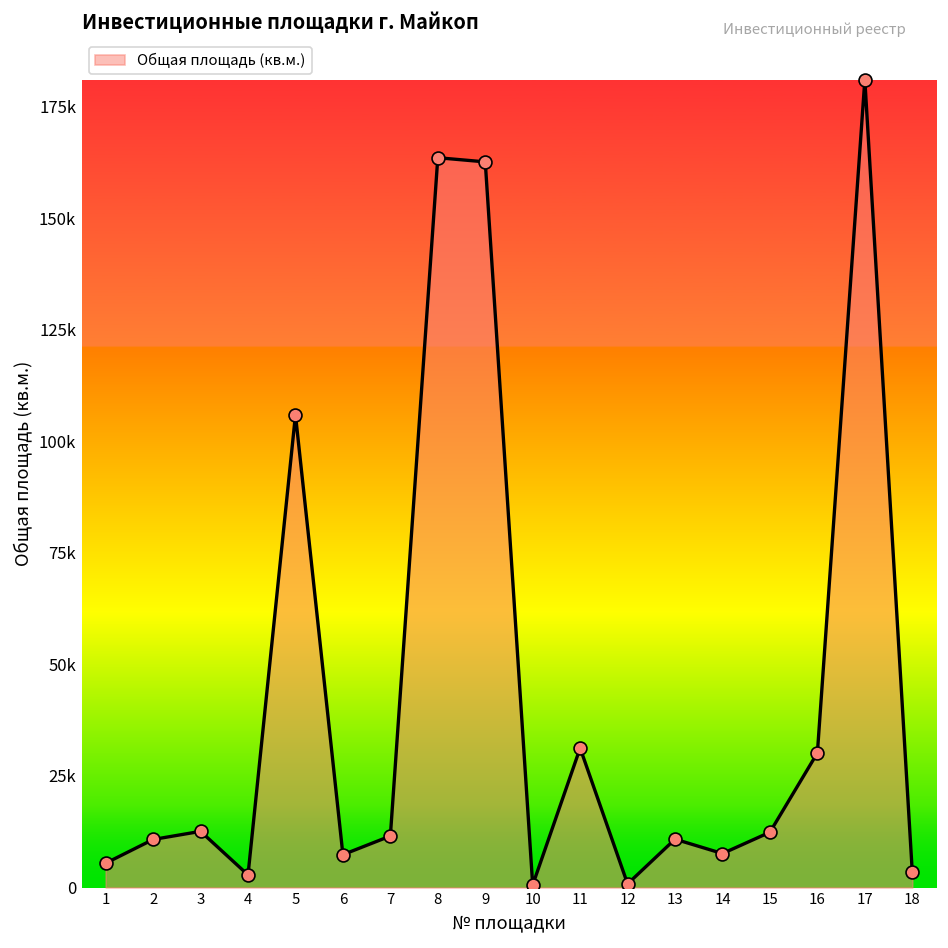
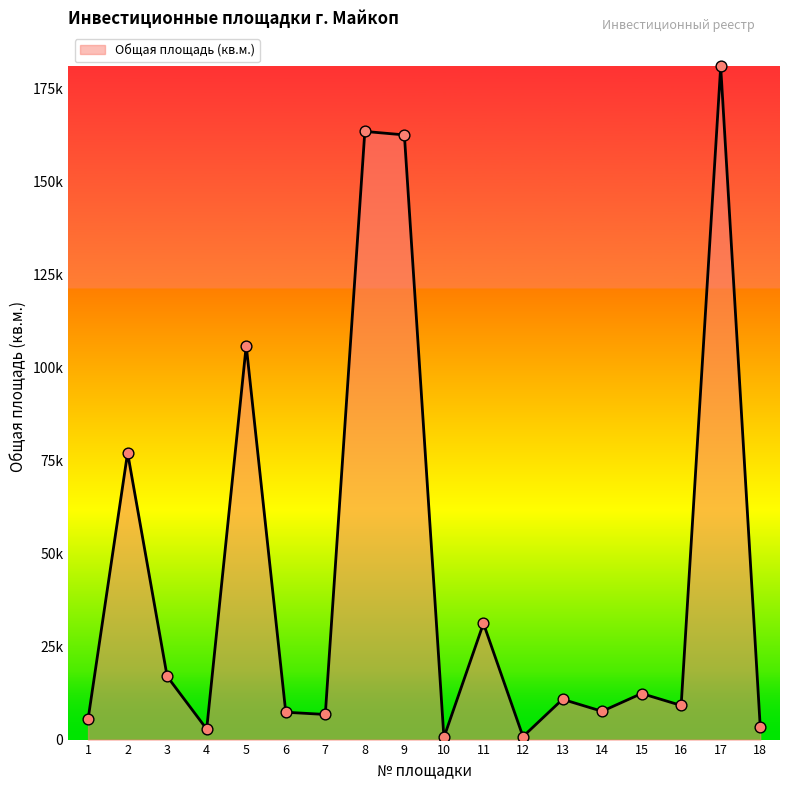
  {
    "1": 5000,
-   "2": 11000,
-   "3": 13000,
+   "2": 77000,
+   "3": 17000,
    "4": 3000,
    "5": 106000,
    "6": 7000,
-   "7": 12000,
+   "7": 7000,
    "8": 164000,
    "9": 163000,
    "10": 1000,
    "11": 31000,
    "12": 1000,
    "13": 11000,
    "14": 8000,
    "15": 12000,
-   "16": 30000,
+   "16": 9000,
    "17": 181000,
    "18": 3000
  }
